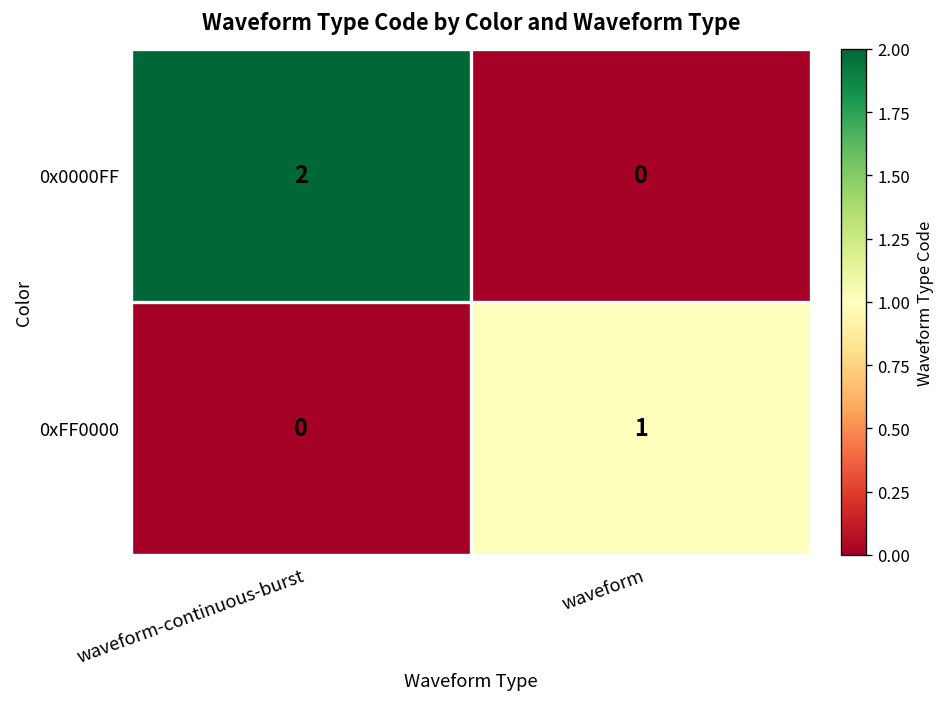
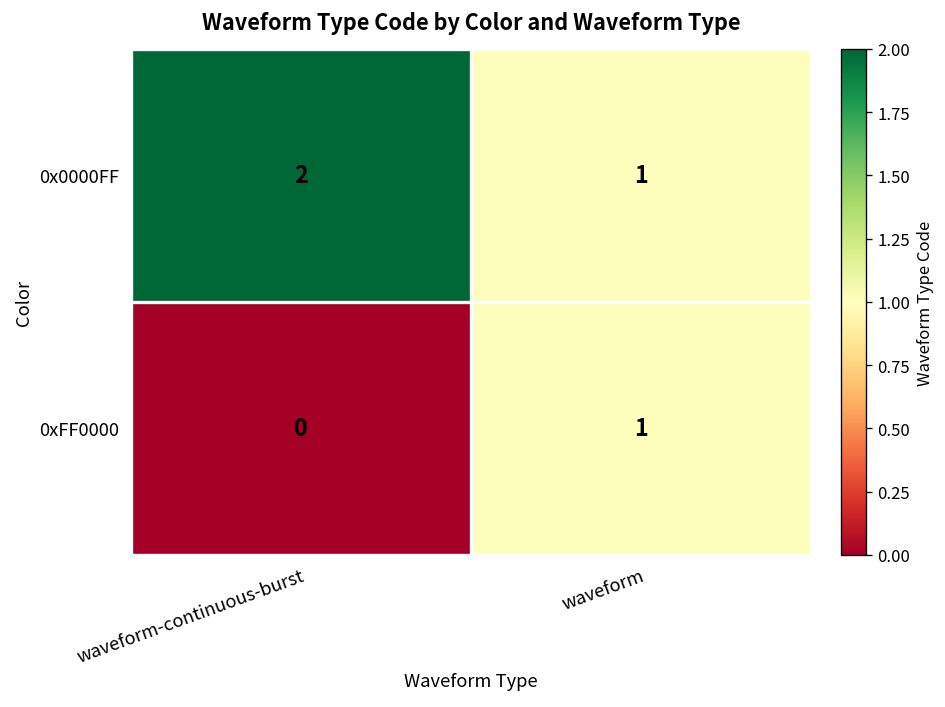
  {
    "0x0000FF": {
      "waveform-continuous-burst": 2,
-     "waveform": 0
+     "waveform": 1
    },
    "0xFF0000": {
      "waveform-continuous-burst": 0,
      "waveform": 1
    }
  }
